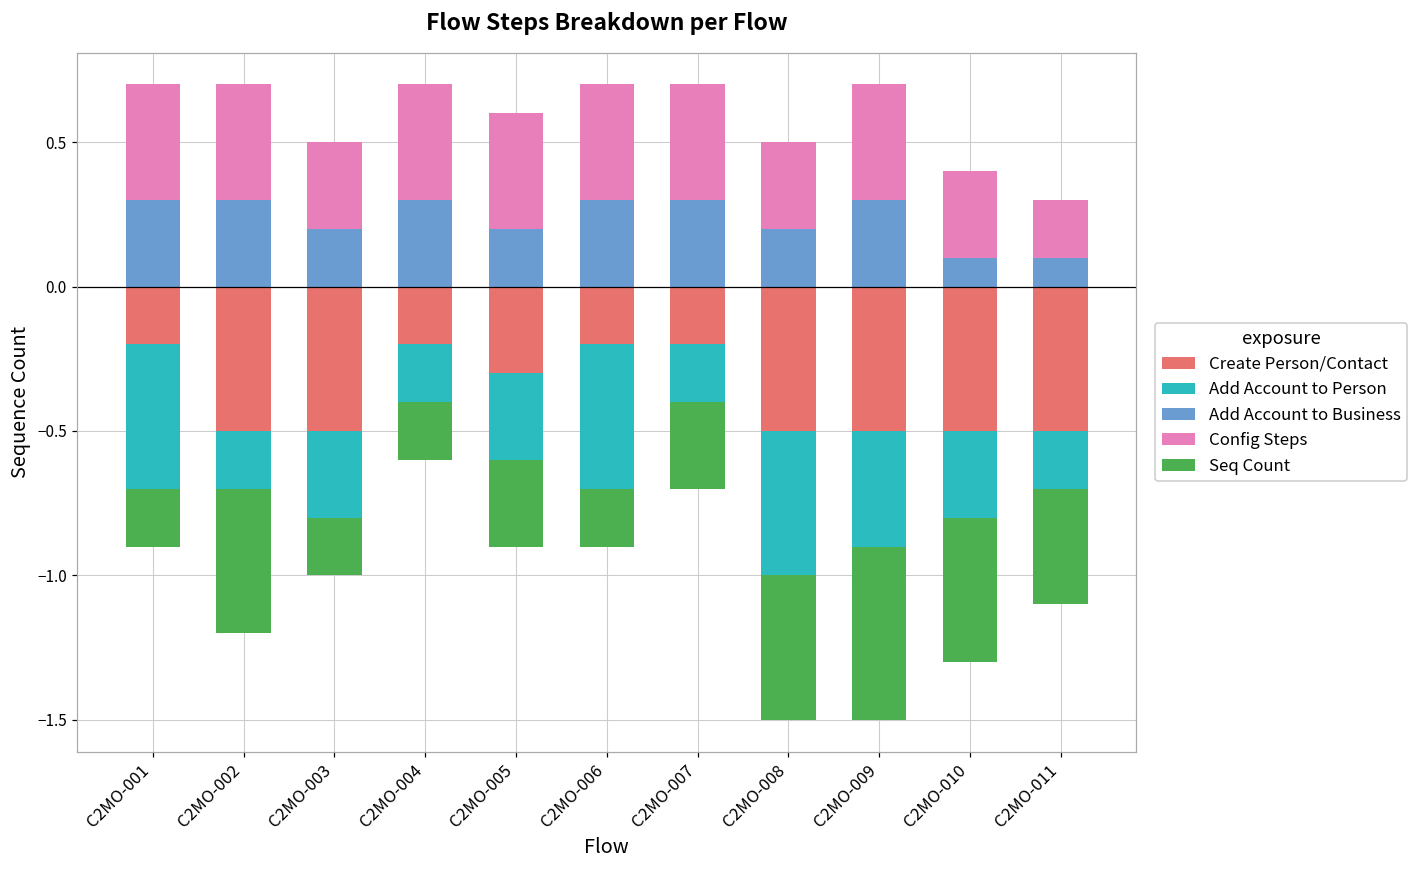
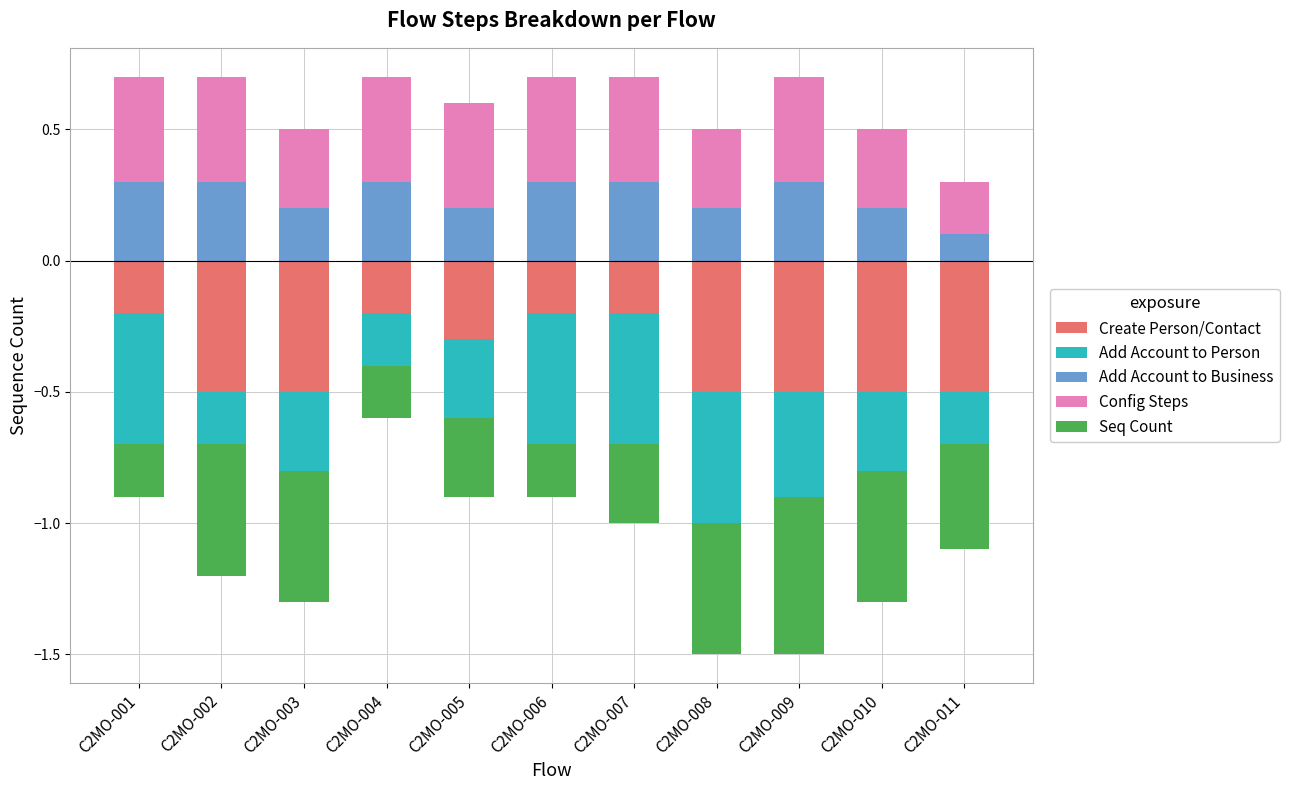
  {
    "Create Person/Contact": {
      "C2MO-001": -0.20,
      "C2MO-002": -0.50,
      "C2MO-003": -0.50,
      "C2MO-004": -0.20,
      "C2MO-005": -0.30,
      "C2MO-006": -0.20,
      "C2MO-007": -0.20,
      "C2MO-008": -0.50,
      "C2MO-009": -0.50,
      "C2MO-010": -0.50,
      "C2MO-011": -0.50
    },
    "Add Account to Person": {
      "C2MO-001": -0.50,
      "C2MO-002": -0.20,
      "C2MO-003": -0.30,
      "C2MO-004": -0.20,
      "C2MO-005": -0.30,
      "C2MO-006": -0.50,
-     "C2MO-007": -0.20,
+     "C2MO-007": -0.50,
      "C2MO-008": -0.50,
      "C2MO-009": -0.40,
      "C2MO-010": -0.30,
      "C2MO-011": -0.20
    },
    "Add Account to Business": {
      "C2MO-001": 0.30,
      "C2MO-002": 0.30,
      "C2MO-003": 0.20,
      "C2MO-004": 0.30,
      "C2MO-005": 0.20,
      "C2MO-006": 0.30,
      "C2MO-007": 0.30,
      "C2MO-008": 0.20,
      "C2MO-009": 0.30,
-     "C2MO-010": 0.10,
+     "C2MO-010": 0.20,
      "C2MO-011": 0.10
    },
    "Config Steps": {
      "C2MO-001": 0.40,
      "C2MO-002": 0.40,
      "C2MO-003": 0.30,
      "C2MO-004": 0.40,
      "C2MO-005": 0.40,
      "C2MO-006": 0.40,
      "C2MO-007": 0.40,
      "C2MO-008": 0.30,
      "C2MO-009": 0.40,
      "C2MO-010": 0.30,
      "C2MO-011": 0.20
    },
    "Seq Count": {
      "C2MO-001": -0.20,
      "C2MO-002": -0.50,
-     "C2MO-003": -0.20,
+     "C2MO-003": -0.50,
      "C2MO-004": -0.20,
      "C2MO-005": -0.30,
      "C2MO-006": -0.20,
      "C2MO-007": -0.30,
      "C2MO-008": -0.50,
      "C2MO-009": -0.60,
      "C2MO-010": -0.50,
      "C2MO-011": -0.40
    }
  }
